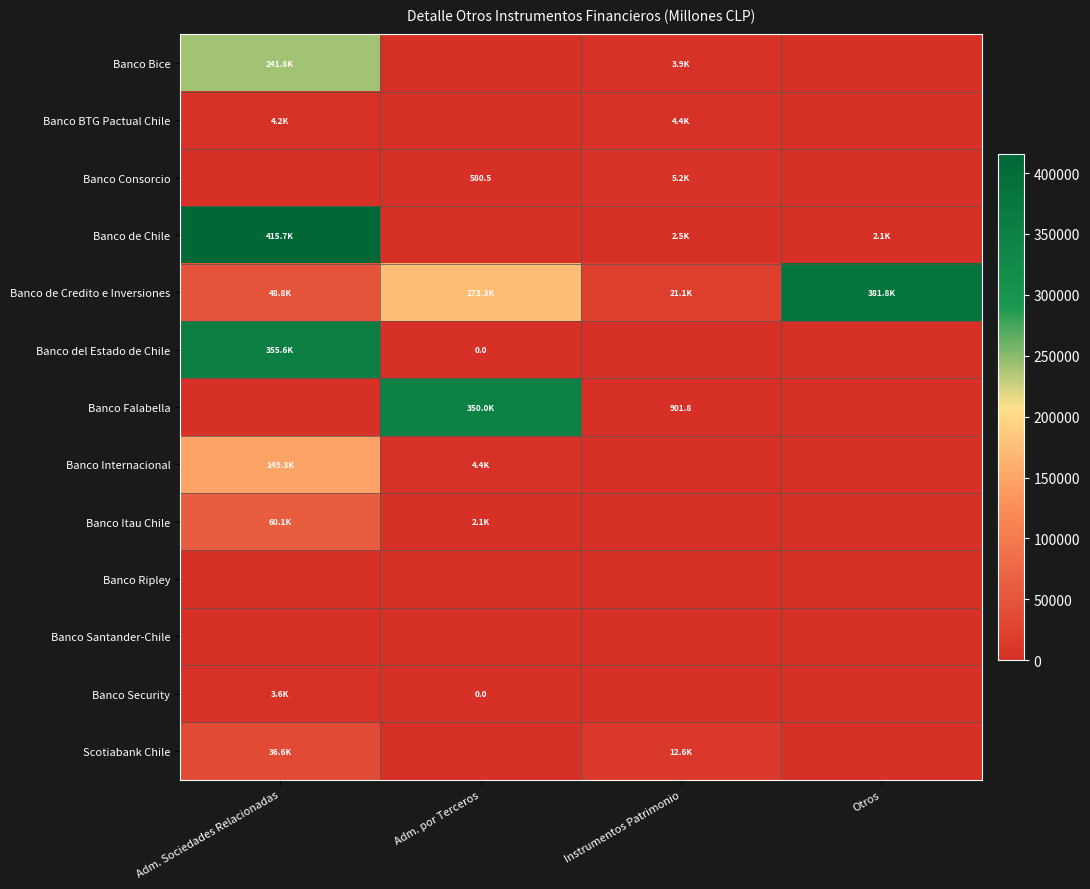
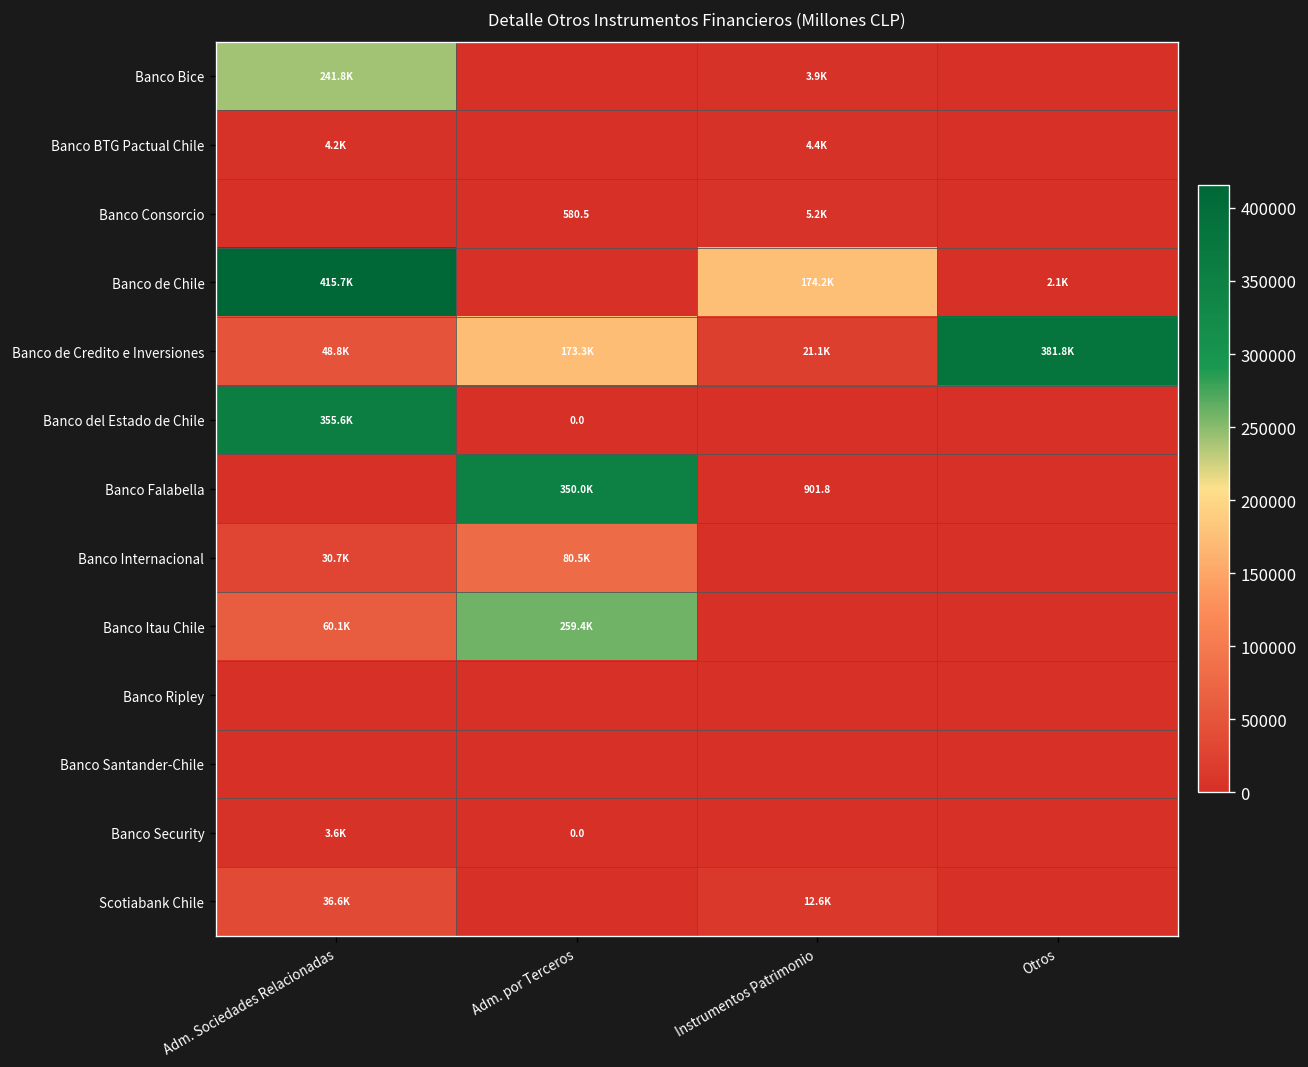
  {
    "Banco Bice": {
      "Adm. Sociedades Relacionadas": "241.8K",
      "Instrumentos Patrimonio": "3.9K"
    },
    "Banco BTG Pactual Chile": {
      "Adm. Sociedades Relacionadas": "4.2K",
      "Instrumentos Patrimonio": "4.4K"
    },
    "Banco Consorcio": {
      "Adm. por Terceros": "580.5",
      "Instrumentos Patrimonio": "5.2K"
    },
    "Banco de Chile": {
      "Adm. Sociedades Relacionadas": "415.7K",
-     "Instrumentos Patrimonio": "2.5K",
+     "Instrumentos Patrimonio": "174.2K",
      "Otros": "2.1K"
    },
    "Banco de Credito e Inversiones": {
      "Adm. Sociedades Relacionadas": "48.8K",
      "Adm. por Terceros": "173.3K",
      "Instrumentos Patrimonio": "21.1K",
      "Otros": "381.8K"
    },
    "Banco del Estado de Chile": {
      "Adm. Sociedades Relacionadas": "355.6K",
      "Adm. por Terceros": "0.0"
    },
    "Banco Falabella": {
      "Adm. por Terceros": "350.0K",
      "Instrumentos Patrimonio": "901.8"
    },
    "Banco Internacional": {
-     "Adm. Sociedades Relacionadas": "149.3K",
-     "Adm. por Terceros": "4.4K"
+     "Adm. Sociedades Relacionadas": "30.7K",
+     "Adm. por Terceros": "80.5K"
    },
    "Banco Itau Chile": {
      "Adm. Sociedades Relacionadas": "60.1K",
-     "Adm. por Terceros": "2.1K"
+     "Adm. por Terceros": "259.4K"
    },
    "Banco Security": {
      "Adm. Sociedades Relacionadas": "3.6K",
      "Adm. por Terceros": "0.0"
    },
    "Scotiabank Chile": {
      "Adm. Sociedades Relacionadas": "36.6K",
      "Instrumentos Patrimonio": "12.6K"
    }
  }
